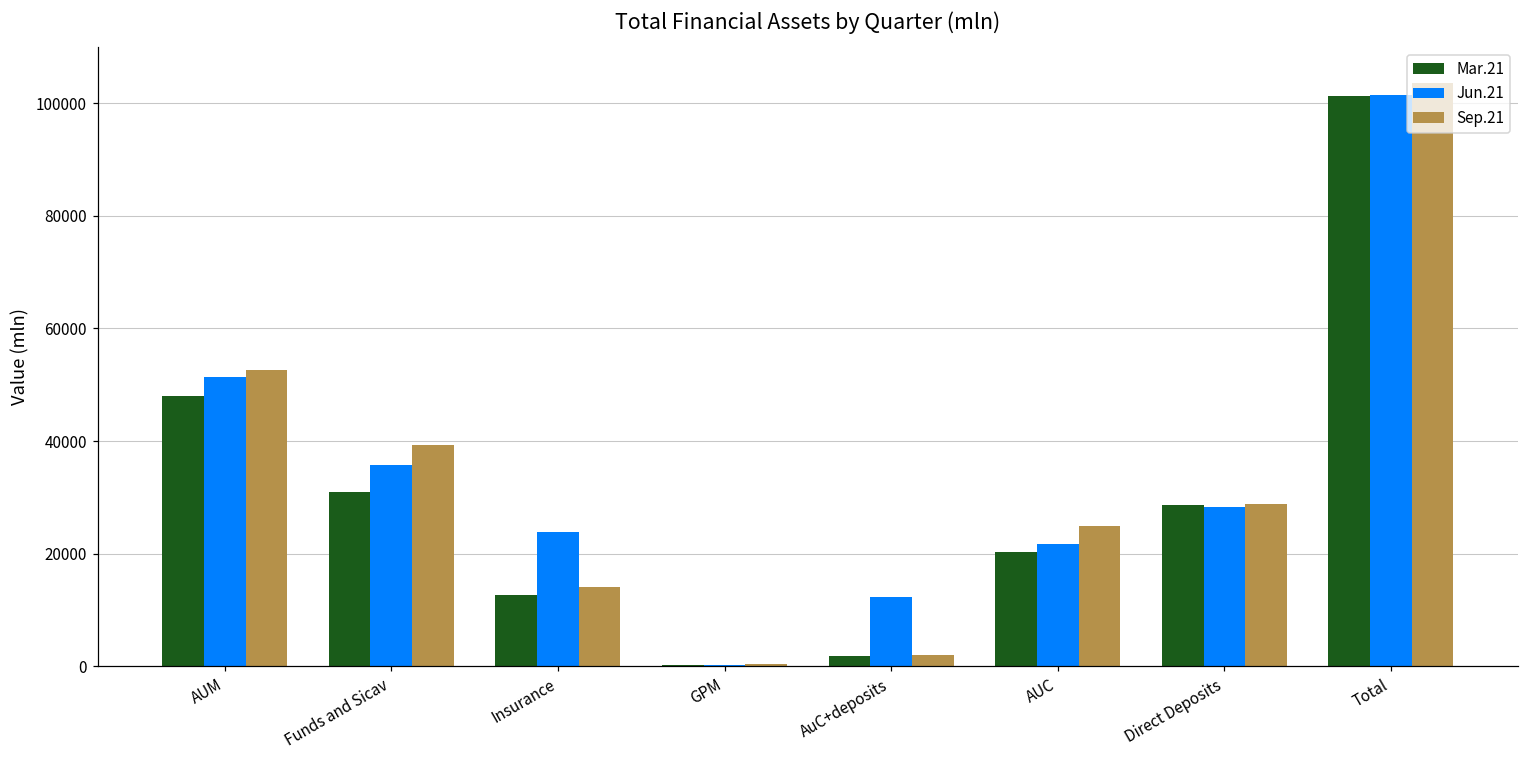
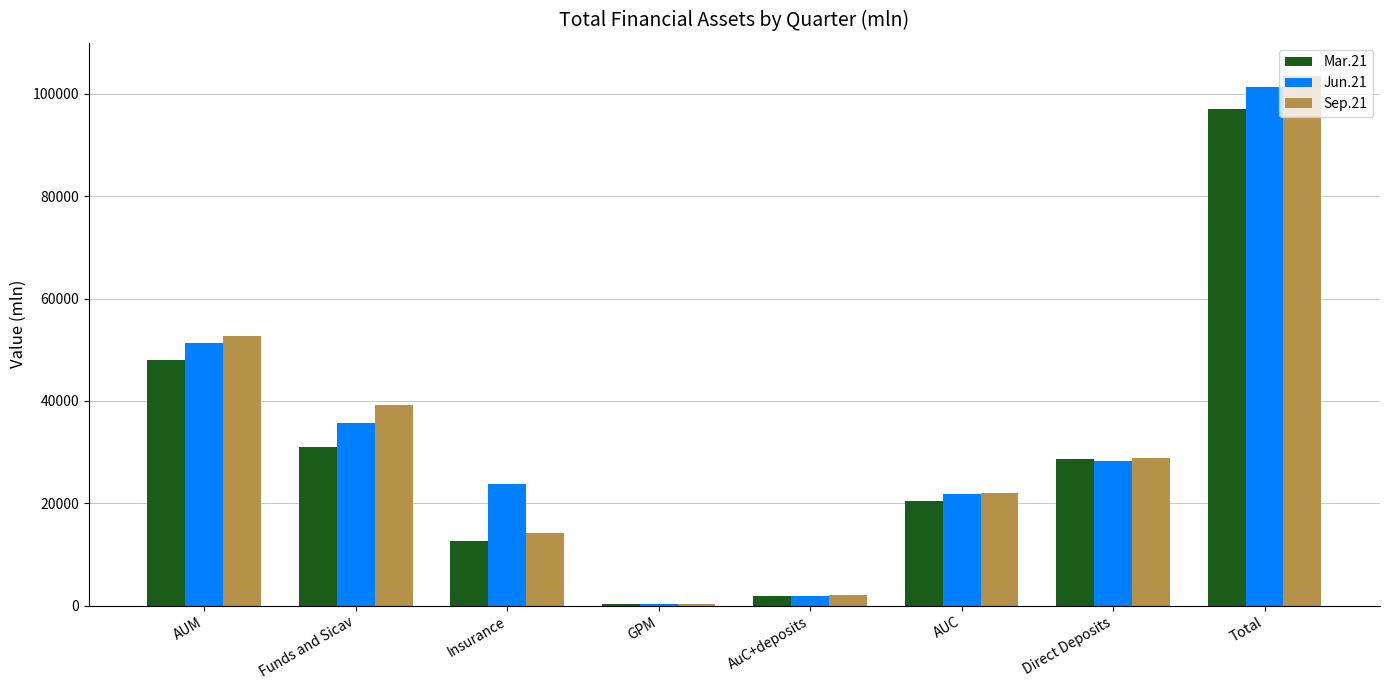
  {
    "Mar.21": {
      "AUM": 48000,
      "Funds and Sicav": 31000,
      "Insurance": 13000,
      "AuC+deposits": 2000,
      "AUC": 20000,
      "Direct Deposits": 29000,
-     "Total": 101000
+     "Total": 97000
    },
    "Jun.21": {
      "AUM": 51000,
      "Funds and Sicav": 36000,
      "Insurance": 24000,
-     "AuC+deposits": 12000,
+     "AuC+deposits": 2000,
      "AUC": 22000,
      "Direct Deposits": 28000,
      "Total": 101000
    },
    "Sep.21": {
      "AUM": 53000,
      "Funds and Sicav": 39000,
      "Insurance": 14000,
      "AuC+deposits": 2000,
-     "AUC": 25000,
+     "AUC": 22000,
      "Direct Deposits": 29000
    }
  }
